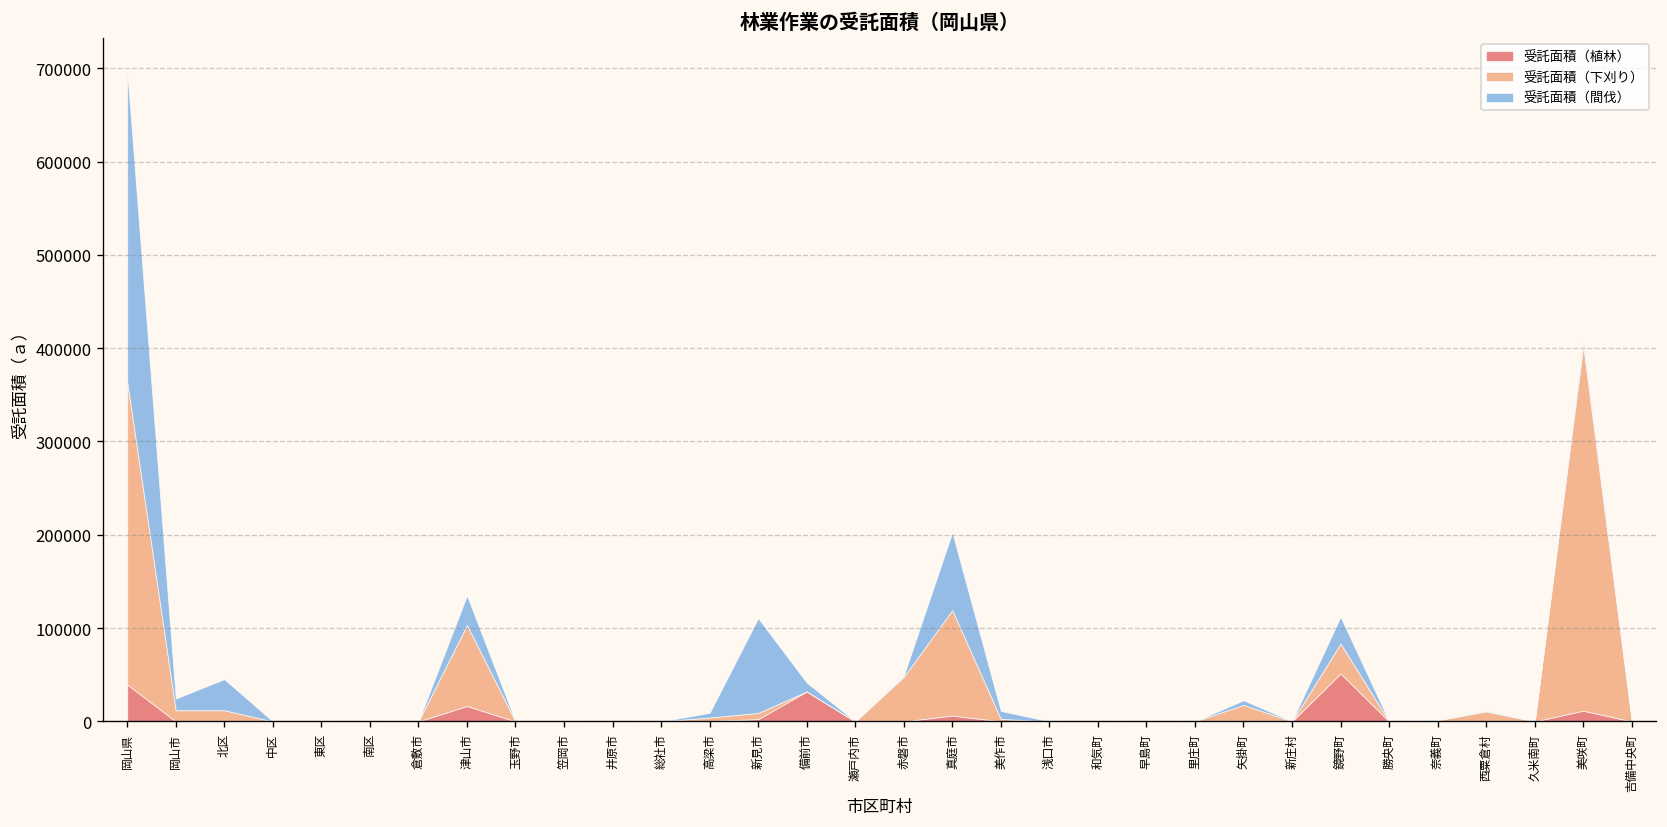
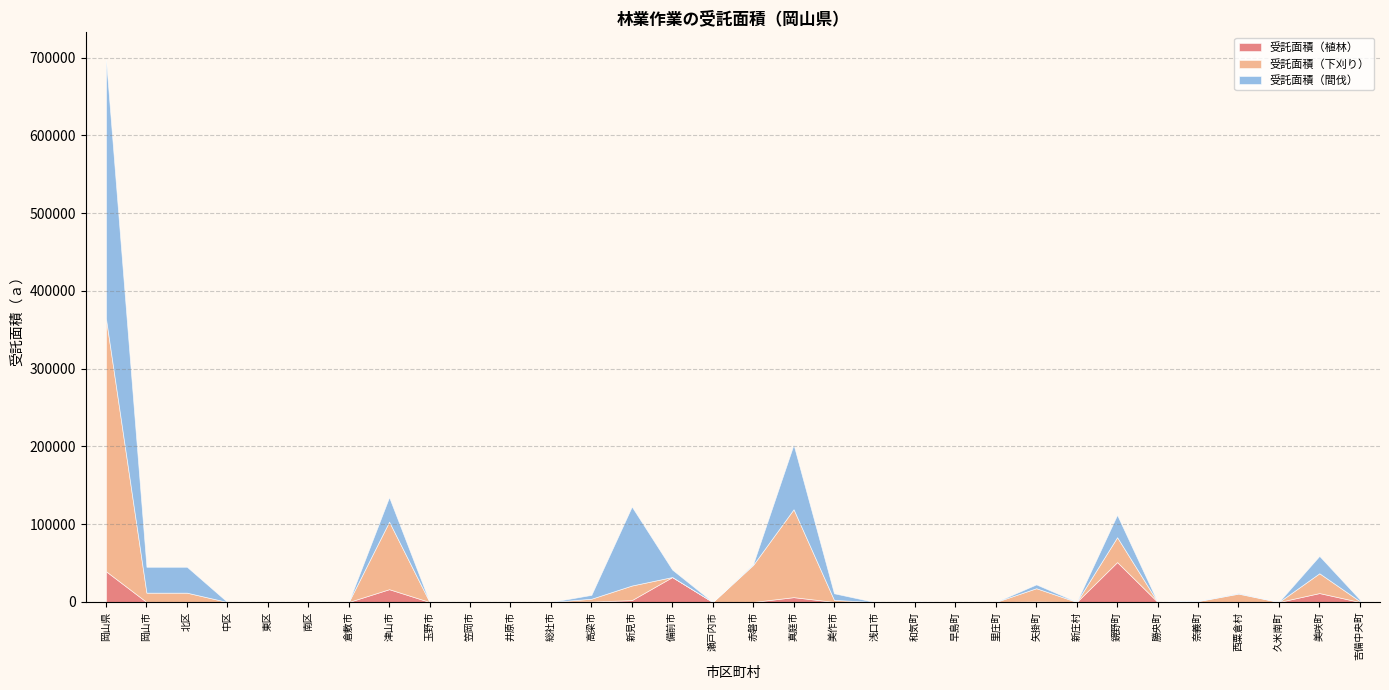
  {
    "受託面積（植林）": {
      "岡山県": 40000,
      "岡山市": 0,
      "北区": 0,
      "津山市": 20000,
      "真庭市": 10000,
      "鏡野町": 50000,
      "西粟倉村": 0,
      "美咲町": 10000
    },
    "受託面積（下刈り）": {
      "岡山県": 320000,
      "岡山市": 10000,
      "北区": 10000,
      "津山市": 90000,
      "高梁市": 0,
-     "新見市": 10000,
+     "新見市": 20000,
      "真庭市": 110000,
      "矢掛町": 20000,
      "鏡野町": 30000,
-     "美咲町": 390000
+     "美咲町": 30000
    },
    "受託面積（間伐）": {
      "岡山県": 330000,
-     "岡山市": 10000,
+     "岡山市": 30000,
      "北区": 30000,
      "津山市": 30000,
      "高梁市": 0,
      "新見市": 100000,
      "備前市": 10000,
      "真庭市": 80000,
      "美作市": 10000,
      "矢掛町": 0,
      "鏡野町": 30000,
-     "美咲町": 10000
+     "美咲町": 20000
    }
  }
